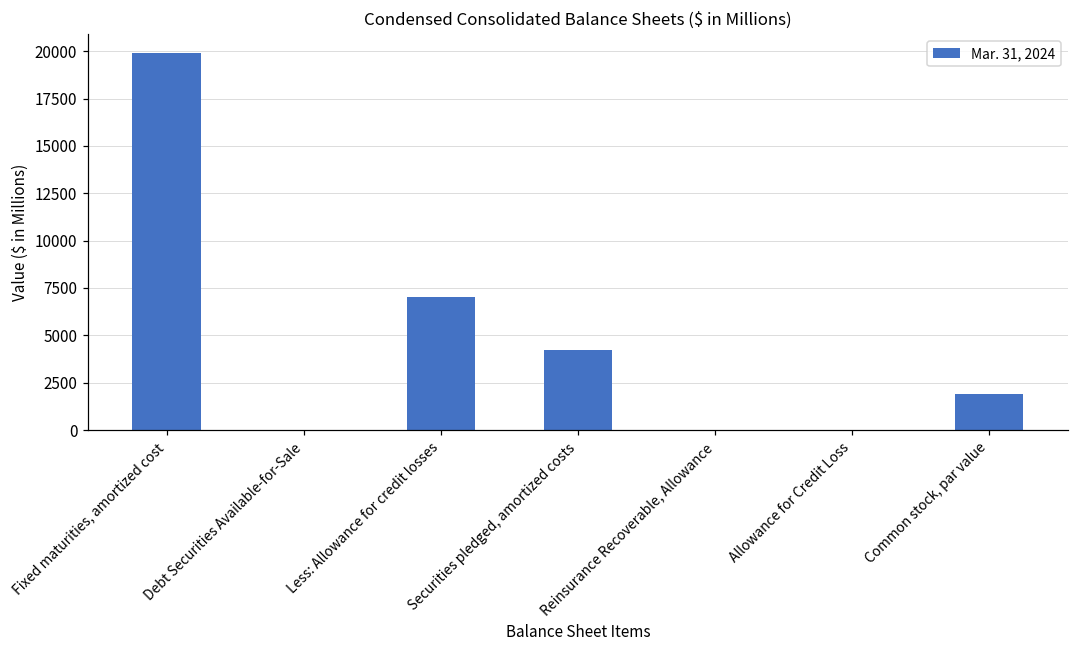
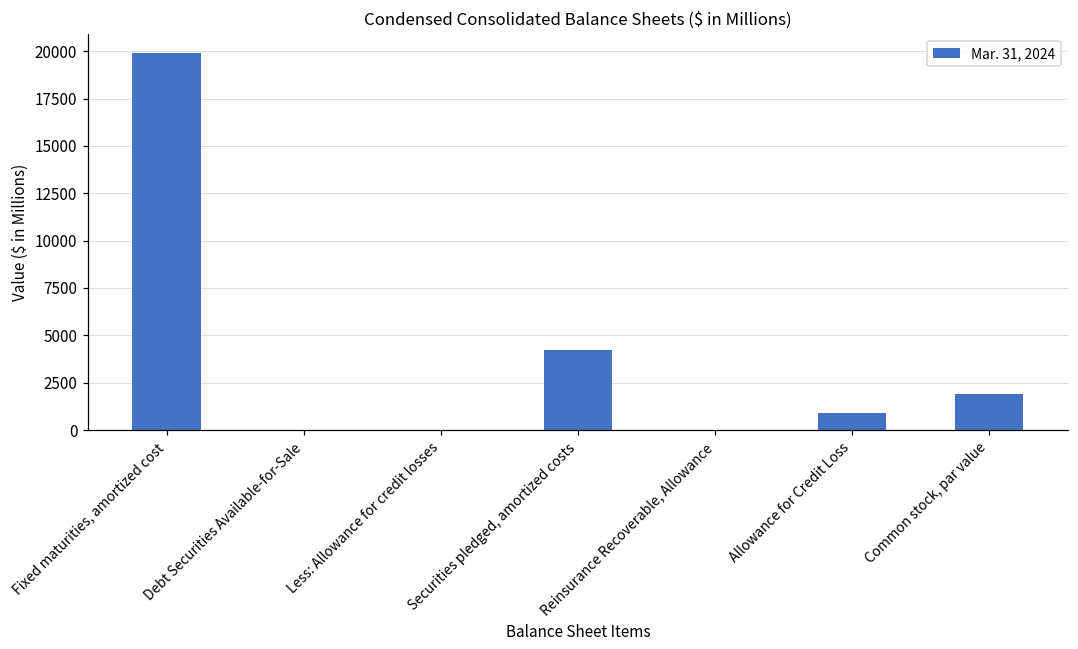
  {
    "Fixed maturities, amortized cost": 19900,
-   "Less: Allowance for credit losses": 7000,
+   "Less: Allowance for credit losses": 0,
    "Securities pledged, amortized costs": 4300,
    "Reinsurance Recoverable, Allowance": 0,
-   "Allowance for Credit Loss": 0,
+   "Allowance for Credit Loss": 900,
    "Common stock, par value": 1900
  }
